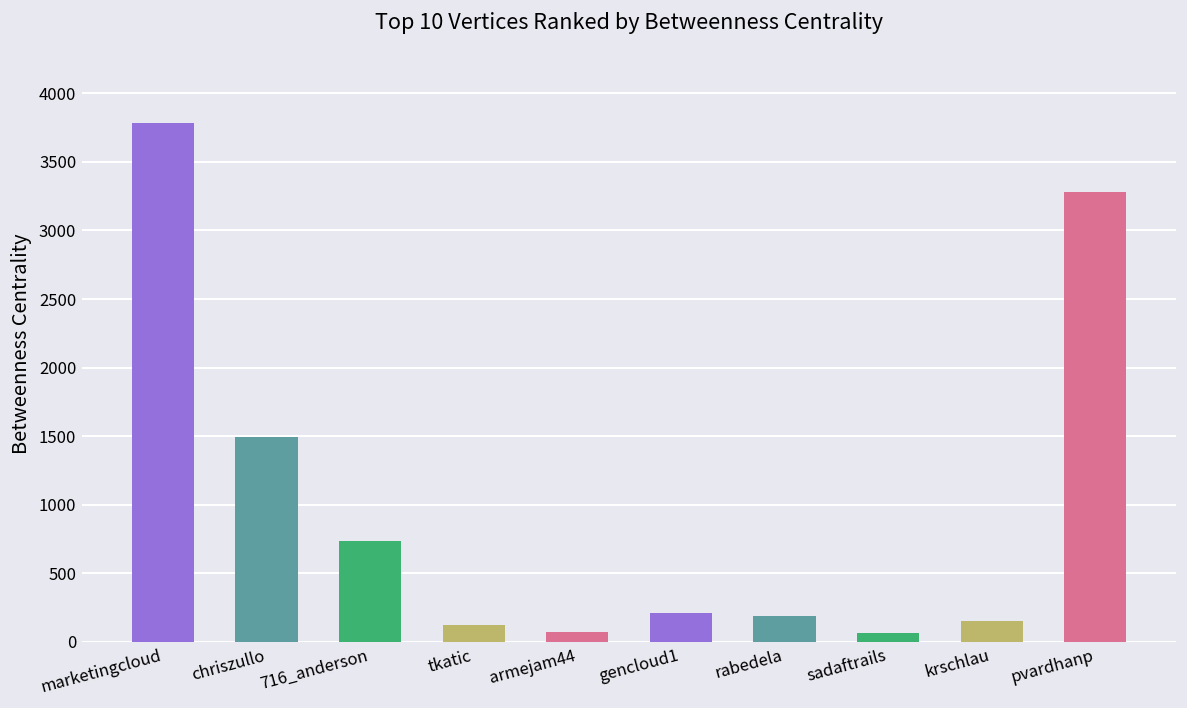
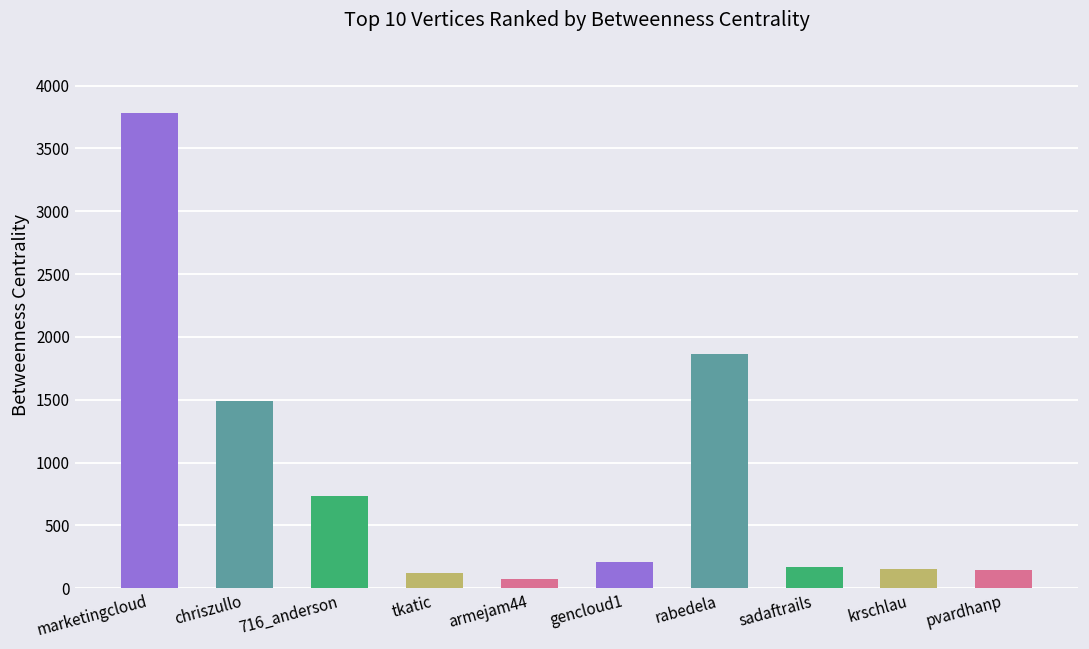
  {
    "marketingcloud": 3780,
    "chriszullo": 1490,
    "716_anderson": 730,
    "tkatic": 120,
    "armejam44": 70,
    "gencloud1": 210,
-   "rabedela": 190,
-   "sadaftrails": 60,
+   "rabedela": 1860,
+   "sadaftrails": 170,
    "krschlau": 160,
-   "pvardhanp": 3280
+   "pvardhanp": 150
  }
